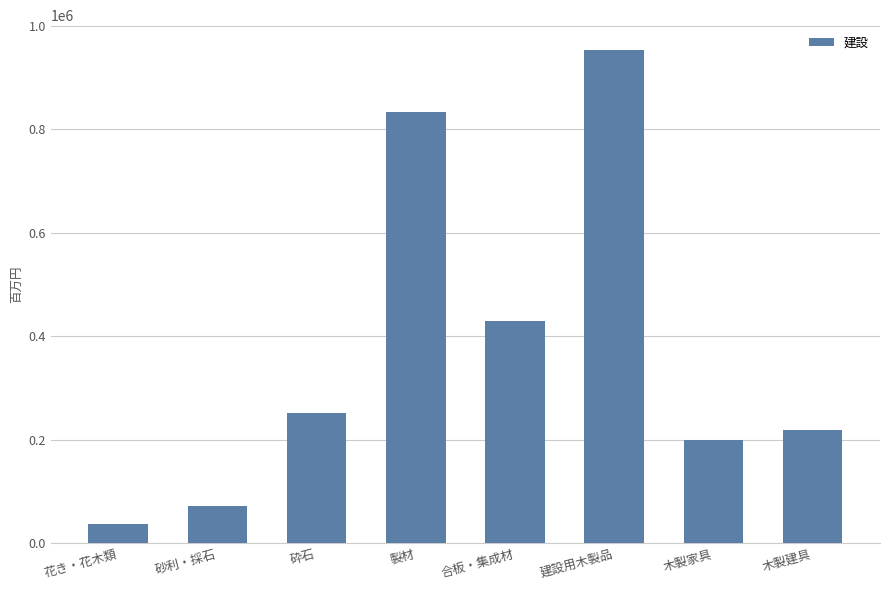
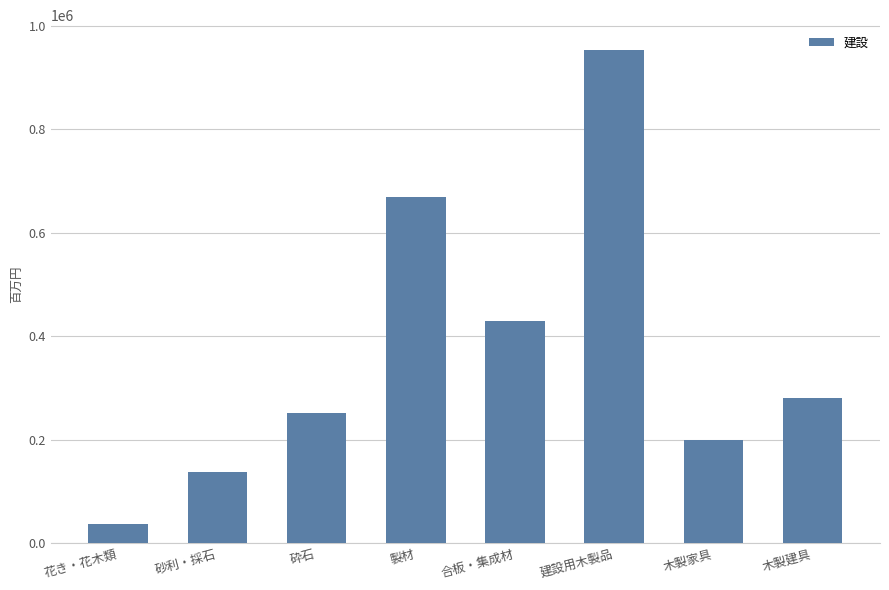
  {
    "花き・花木類": 40000,
-   "砂利・採石": 70000,
+   "砂利・採石": 140000,
    "砕石": 250000,
-   "製材": 830000,
+   "製材": 670000,
    "合板・集成材": 430000,
    "建設用木製品": 950000,
    "木製家具": 200000,
-   "木製建具": 220000
+   "木製建具": 280000
  }
